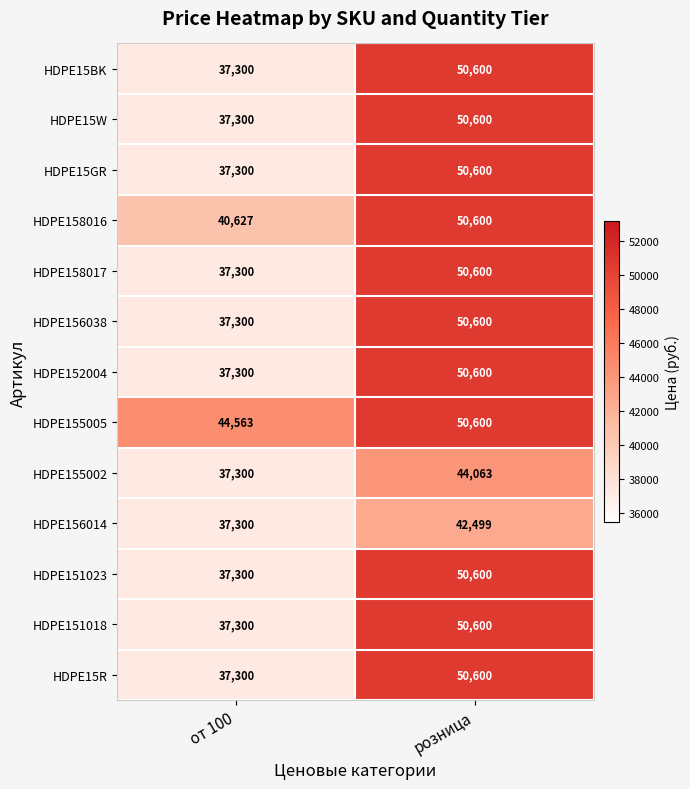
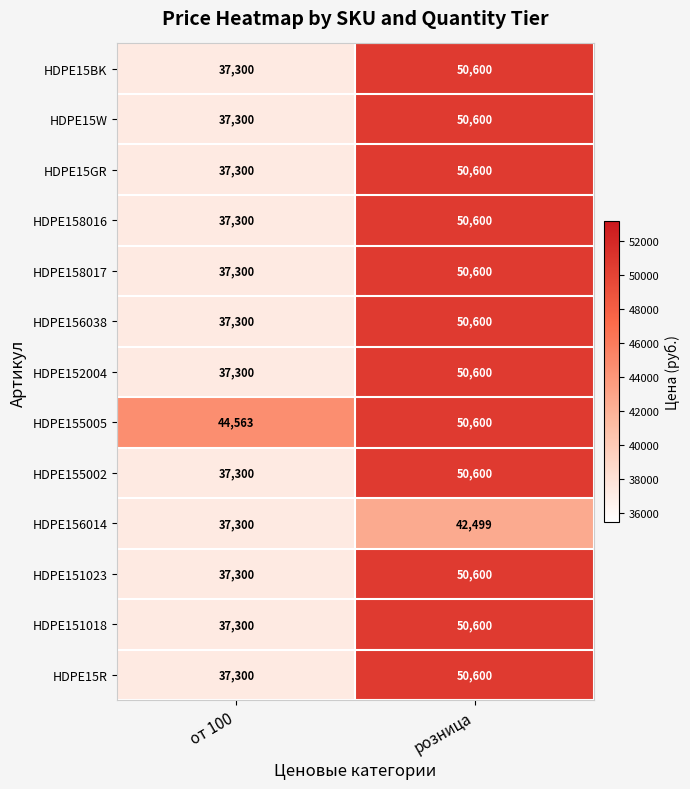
  {
    "HDPE15BK": {
      "от 100": "37,300",
      "розница": "50,600"
    },
    "HDPE15W": {
      "от 100": "37,300",
      "розница": "50,600"
    },
    "HDPE15GR": {
      "от 100": "37,300",
      "розница": "50,600"
    },
    "HDPE158016": {
-     "от 100": "40,627",
+     "от 100": "37,300",
      "розница": "50,600"
    },
    "HDPE158017": {
      "от 100": "37,300",
      "розница": "50,600"
    },
    "HDPE156038": {
      "от 100": "37,300",
      "розница": "50,600"
    },
    "HDPE152004": {
      "от 100": "37,300",
      "розница": "50,600"
    },
    "HDPE155005": {
      "от 100": "44,563",
      "розница": "50,600"
    },
    "HDPE155002": {
      "от 100": "37,300",
-     "розница": "44,063"
+     "розница": "50,600"
    },
    "HDPE156014": {
      "от 100": "37,300",
      "розница": "42,499"
    },
    "HDPE151023": {
      "от 100": "37,300",
      "розница": "50,600"
    },
    "HDPE151018": {
      "от 100": "37,300",
      "розница": "50,600"
    },
    "HDPE15R": {
      "от 100": "37,300",
      "розница": "50,600"
    }
  }
